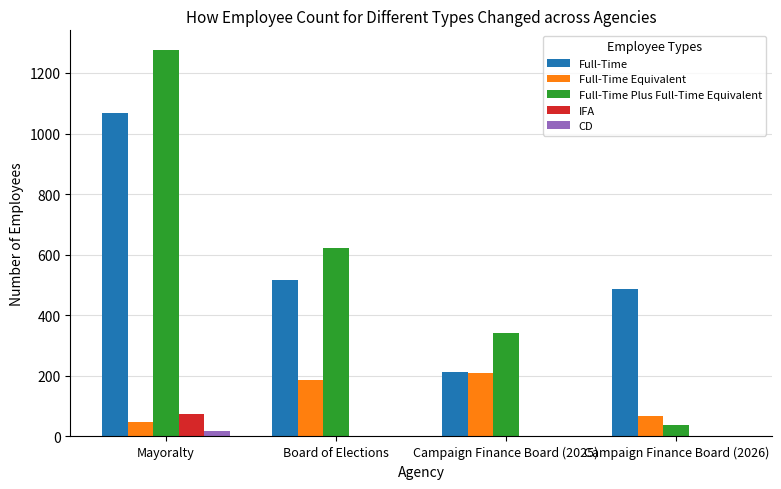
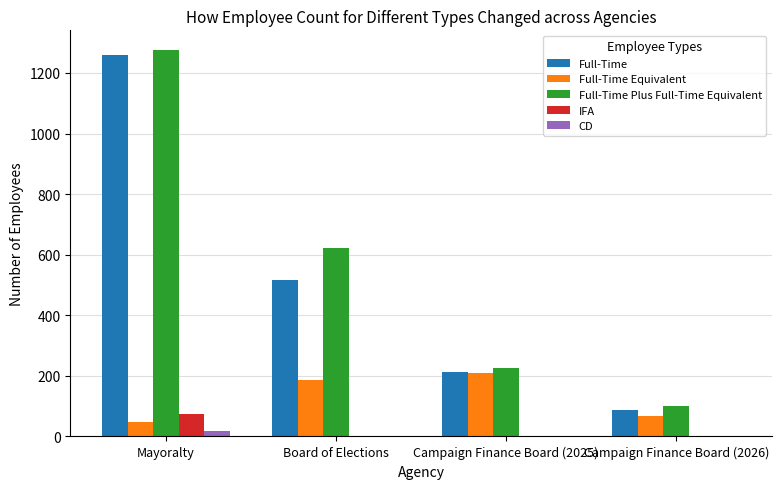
  {
    "Full-Time": {
-     "Mayoralty": 1070,
+     "Mayoralty": 1260,
      "Board of Elections": 520,
      "Campaign Finance Board (2025)": 210,
-     "Campaign Finance Board (2026)": 490
+     "Campaign Finance Board (2026)": 90
    },
    "Full-Time Equivalent": {
      "Mayoralty": 50,
      "Board of Elections": 190,
      "Campaign Finance Board (2025)": 210,
      "Campaign Finance Board (2026)": 70
    },
    "Full-Time Plus Full-Time Equivalent": {
      "Mayoralty": 1280,
      "Board of Elections": 620,
-     "Campaign Finance Board (2025)": 340,
-     "Campaign Finance Board (2026)": 40
+     "Campaign Finance Board (2025)": 230,
+     "Campaign Finance Board (2026)": 100
    },
    "IFA": {
      "Mayoralty": 80,
      "Board of Elections": 0,
      "Campaign Finance Board (2025)": 0,
      "Campaign Finance Board (2026)": 0
    },
    "CD": {
      "Mayoralty": 20,
      "Board of Elections": 0,
      "Campaign Finance Board (2025)": 0,
      "Campaign Finance Board (2026)": 0
    }
  }
